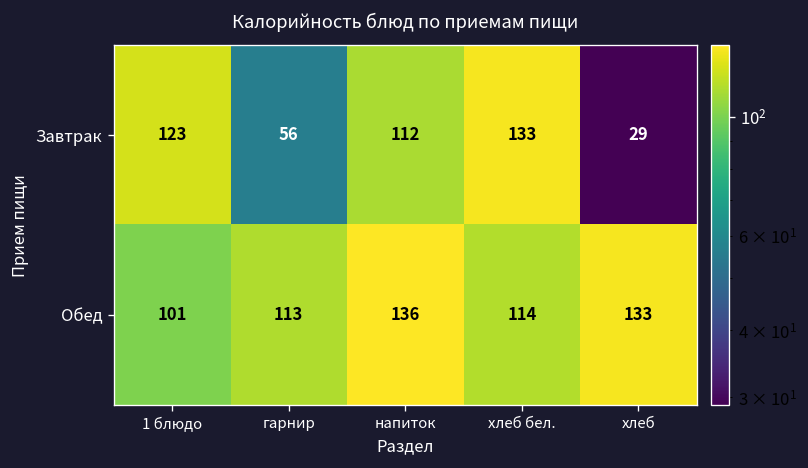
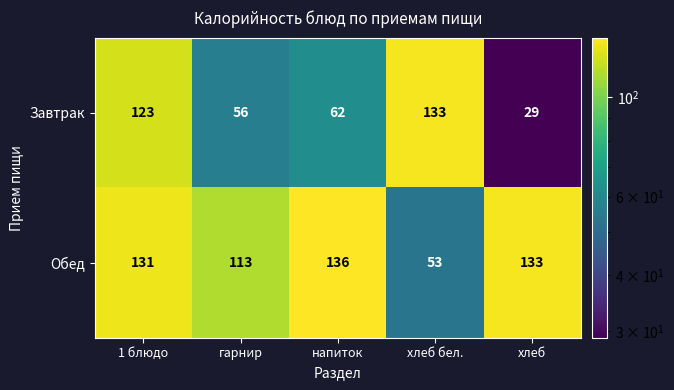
  {
    "Завтрак": {
      "1 блюдо": 123,
      "гарнир": 56,
-     "напиток": 112,
+     "напиток": 62,
      "хлеб бел.": 133,
      "хлеб": 29
    },
    "Обед": {
-     "1 блюдо": 101,
+     "1 блюдо": 131,
      "гарнир": 113,
      "напиток": 136,
-     "хлеб бел.": 114,
+     "хлеб бел.": 53,
      "хлеб": 133
    }
  }
